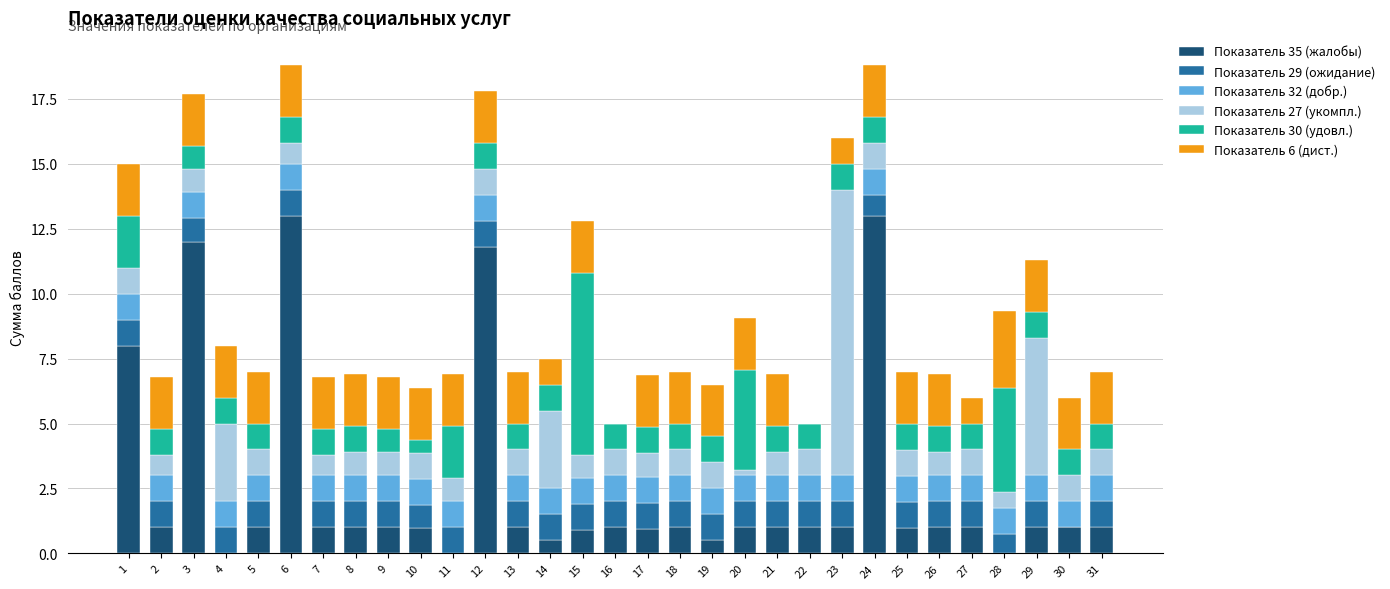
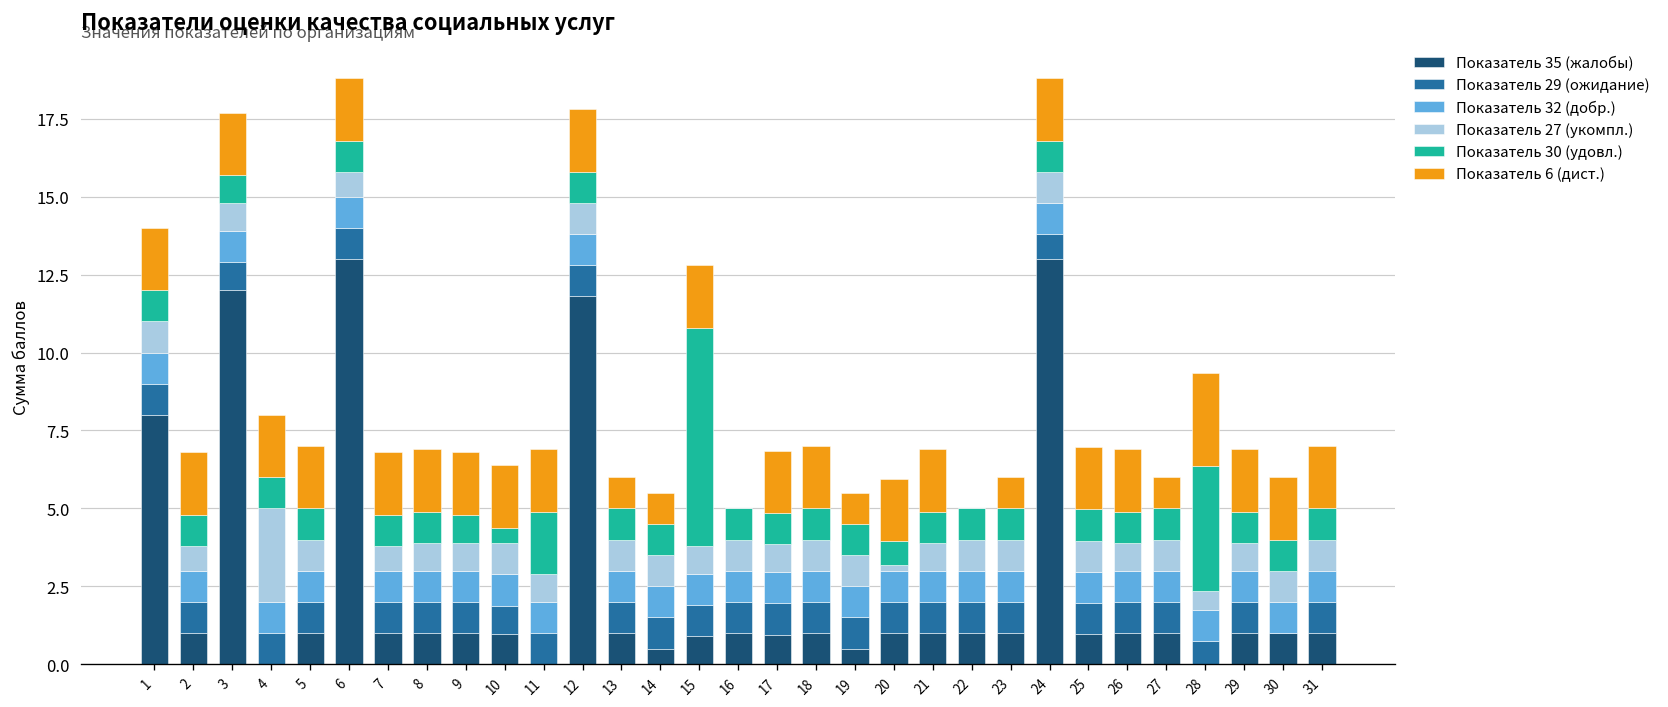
  {
    "Показатель 32 (добр.)": {
      "1": 1.0,
      "2": 1.0,
      "3": 1.0,
      "4": 1.0,
      "5": 1.0,
      "6": 1.0,
      "7": 1.0,
      "8": 1.0,
      "9": 1.0,
      "10": 1.0,
      "11": 1.0,
      "12": 1.0,
      "13": 1.0,
      "14": 1.0,
      "15": 1.0,
      "16": 1.0,
      "17": 1.0,
      "18": 1.0,
      "19": 1.0,
      "20": 1.0,
      "21": 1.0,
      "22": 1.0,
      "23": 1.0,
      "24": 1.0,
      "25": 1.0,
      "26": 1.0,
      "27": 1.0,
      "28": 1.0,
      "29": 1.0,
      "30": 1.0,
      "31": 1.0
    },
    "Показатель 27 (укомпл.)": {
      "1": 1.0,
      "2": 0.8,
      "3": 0.9,
      "4": 3.0,
      "5": 1.0,
      "6": 0.8,
      "7": 0.8,
      "8": 0.9,
      "9": 0.9,
      "10": 1.0,
      "11": 0.9,
      "12": 1.0,
      "13": 1.0,
-     "14": 3,
+     "14": 1,
      "15": 0.9,
      "16": 1.0,
      "17": 0.9,
      "18": 1.0,
      "19": 1.0,
      "20": 0.2,
      "21": 0.9,
      "22": 1.0,
-     "23": 11,
+     "23": 1,
      "24": 1.0,
      "25": 1.0,
      "26": 0.9,
      "27": 1.0,
      "28": 0.6,
-     "29": 5.3,
+     "29": 0.9,
      "30": 1.0,
      "31": 1.0
    },
    "Показатель 30 (удовл.)": {
-     "1": 2,
+     "1": 1,
      "2": 1.0,
      "3": 0.9,
      "4": 1.0,
      "5": 1.0,
      "6": 1.0,
      "7": 1.0,
      "8": 1.0,
      "9": 0.9,
      "10": 0.5,
      "11": 2.0,
      "12": 1.0,
      "13": 1.0,
      "14": 1.0,
      "15": 7.0,
      "16": 1.0,
      "17": 1.0,
      "18": 1.0,
      "19": 1.0,
-     "20": 3.8,
+     "20": 0.8,
      "21": 1.0,
      "22": 1.0,
      "23": 1.0,
      "24": 1.0,
      "25": 1.0,
      "26": 1.0,
      "27": 1.0,
      "28": 4.0,
      "29": 1.0,
      "30": 1.0,
      "31": 1.0
    },
    "Показатель 6 (дист.)": {
      "1": 2,
      "2": 2,
      "3": 2,
      "4": 2,
      "5": 2,
      "6": 2,
      "7": 2,
      "8": 2,
      "9": 2,
      "10": 2,
      "11": 2,
      "12": 2,
-     "13": 2,
+     "13": 1,
      "14": 1,
      "15": 2,
      "16": 0,
      "17": 2,
      "18": 2,
-     "19": 2,
+     "19": 1,
      "20": 2,
      "21": 2,
      "22": 0,
      "23": 1,
      "24": 2,
      "25": 2,
      "26": 2,
      "27": 1,
      "28": 3,
      "29": 2,
      "30": 2,
      "31": 2
    }
  }
